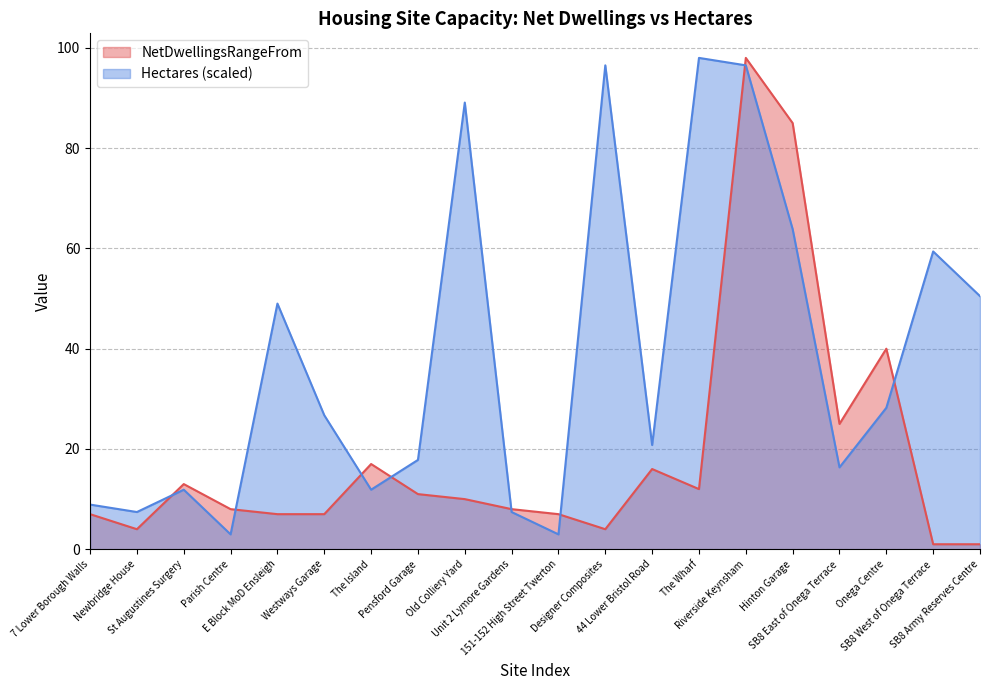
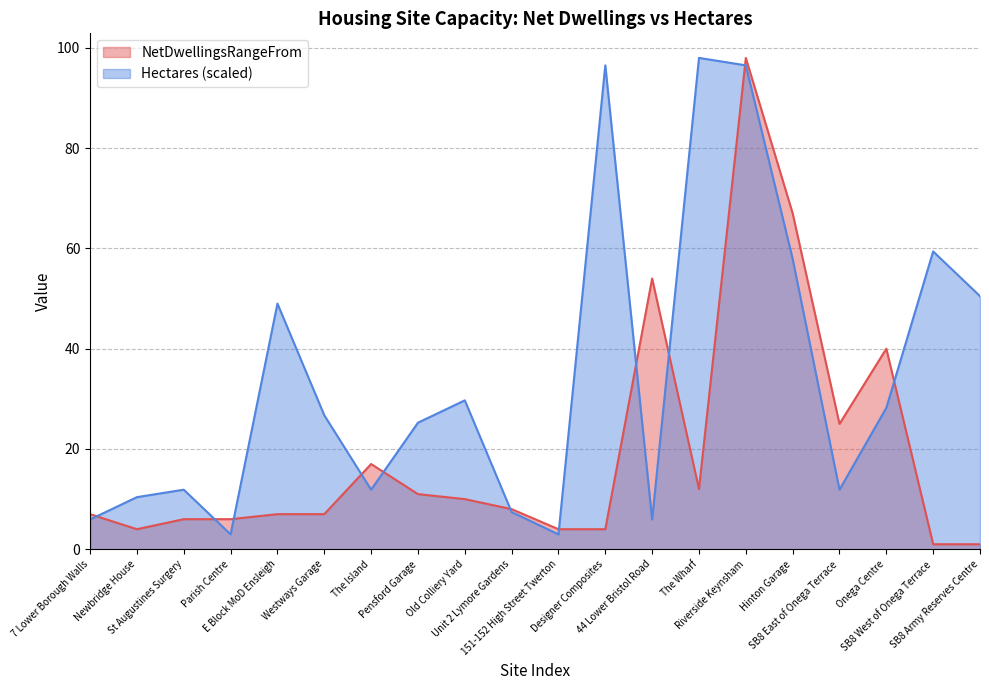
  {
    "NetDwellingsRangeFrom": {
      "7 Lower Borough Walls": 7,
      "Newbridge House": 4,
-     "St Augustines Surgery": 13,
-     "Parish Centre": 8,
+     "St Augustines Surgery": 6,
+     "Parish Centre": 6,
      "E Block MoD Ensleigh": 7,
      "Westways Garage": 7,
      "The Island": 17,
      "Pensford Garage": 11,
      "Old Colliery Yard": 10,
      "Unit 2 Lymore Gardens": 8,
-     "151-152 High Street Twerton": 7,
+     "151-152 High Street Twerton": 4,
      "Designer Composites": 4,
-     "44 Lower Bristol Road": 16,
+     "44 Lower Bristol Road": 54,
      "The Wharf": 12,
      "Riverside Keynsham": 98,
-     "Hinton Garage": 85,
+     "Hinton Garage": 67,
      "SB8 East of Onega Terrace": 25,
      "Onega Centre": 40,
      "SB8 West of Onega Terrace": 1,
      "SB8 Army Reserves Centre": 1
    },
    "Hectares (scaled)": {
-     "7 Lower Borough Walls": 9,
-     "Newbridge House": 7,
+     "7 Lower Borough Walls": 6,
+     "Newbridge House": 10,
      "St Augustines Surgery": 12,
      "Parish Centre": 3,
      "E Block MoD Ensleigh": 49,
      "Westways Garage": 27,
      "The Island": 12,
-     "Pensford Garage": 18,
-     "Old Colliery Yard": 89,
+     "Pensford Garage": 25,
+     "Old Colliery Yard": 30,
      "Unit 2 Lymore Gardens": 7,
      "151-152 High Street Twerton": 3,
      "Designer Composites": 97,
-     "44 Lower Bristol Road": 21,
+     "44 Lower Bristol Road": 6,
      "The Wharf": 98,
      "Riverside Keynsham": 97,
-     "Hinton Garage": 64,
-     "SB8 East of Onega Terrace": 16,
+     "Hinton Garage": 58,
+     "SB8 East of Onega Terrace": 12,
      "Onega Centre": 28,
      "SB8 West of Onega Terrace": 59,
      "SB8 Army Reserves Centre": 50
    }
  }
